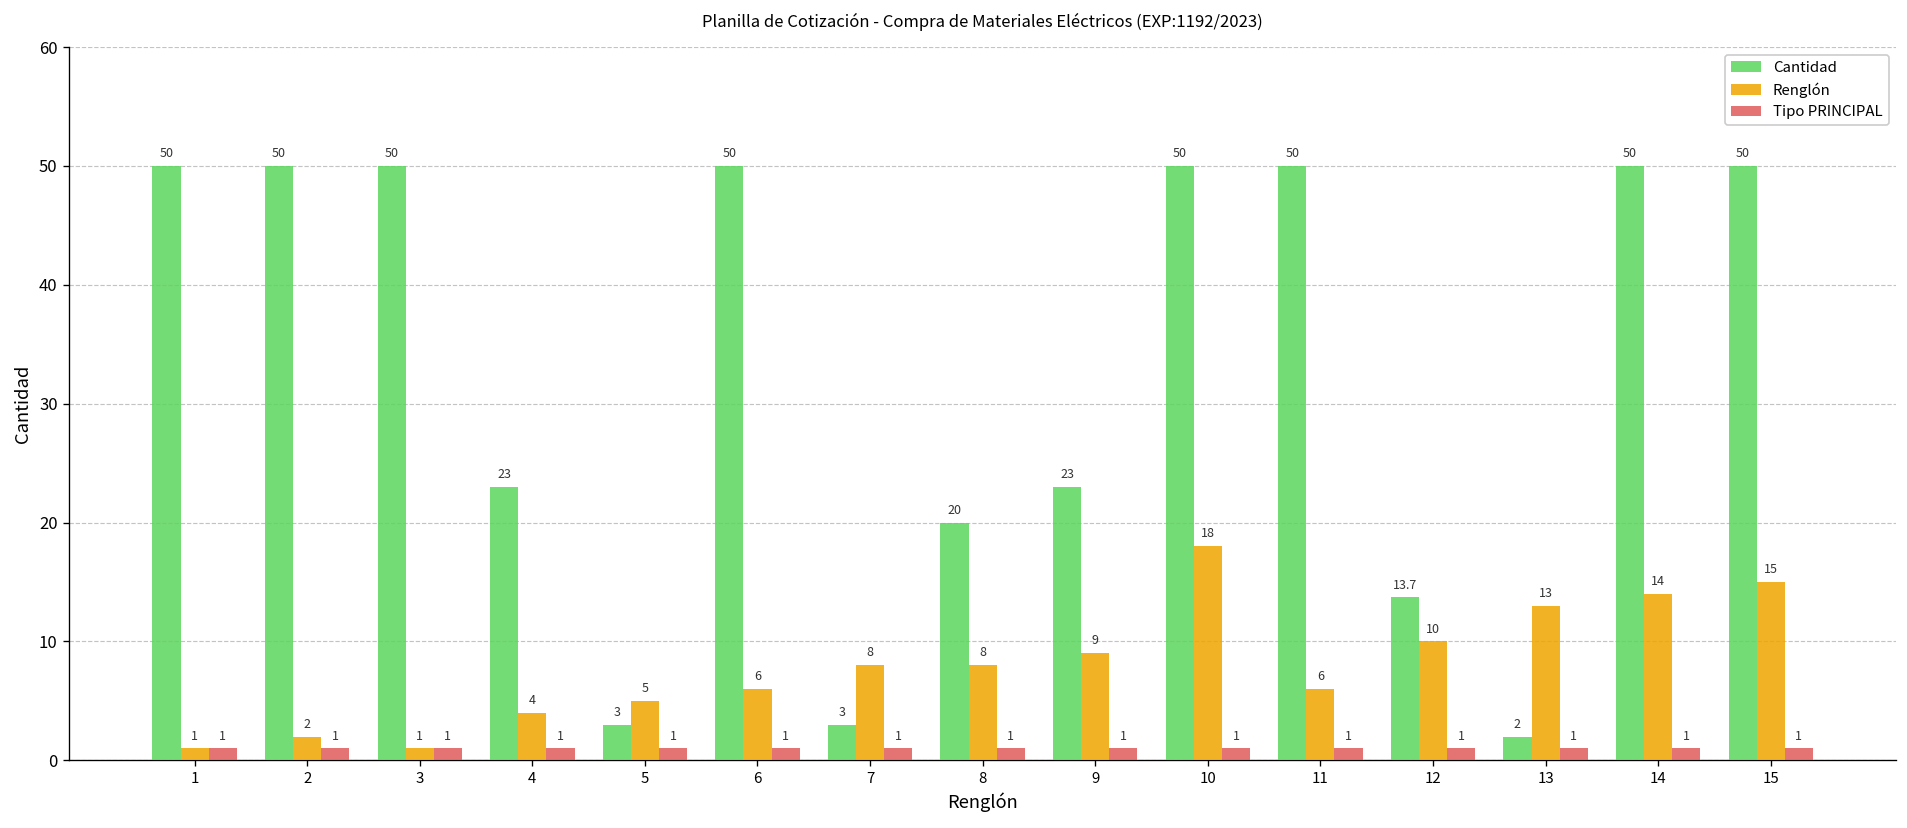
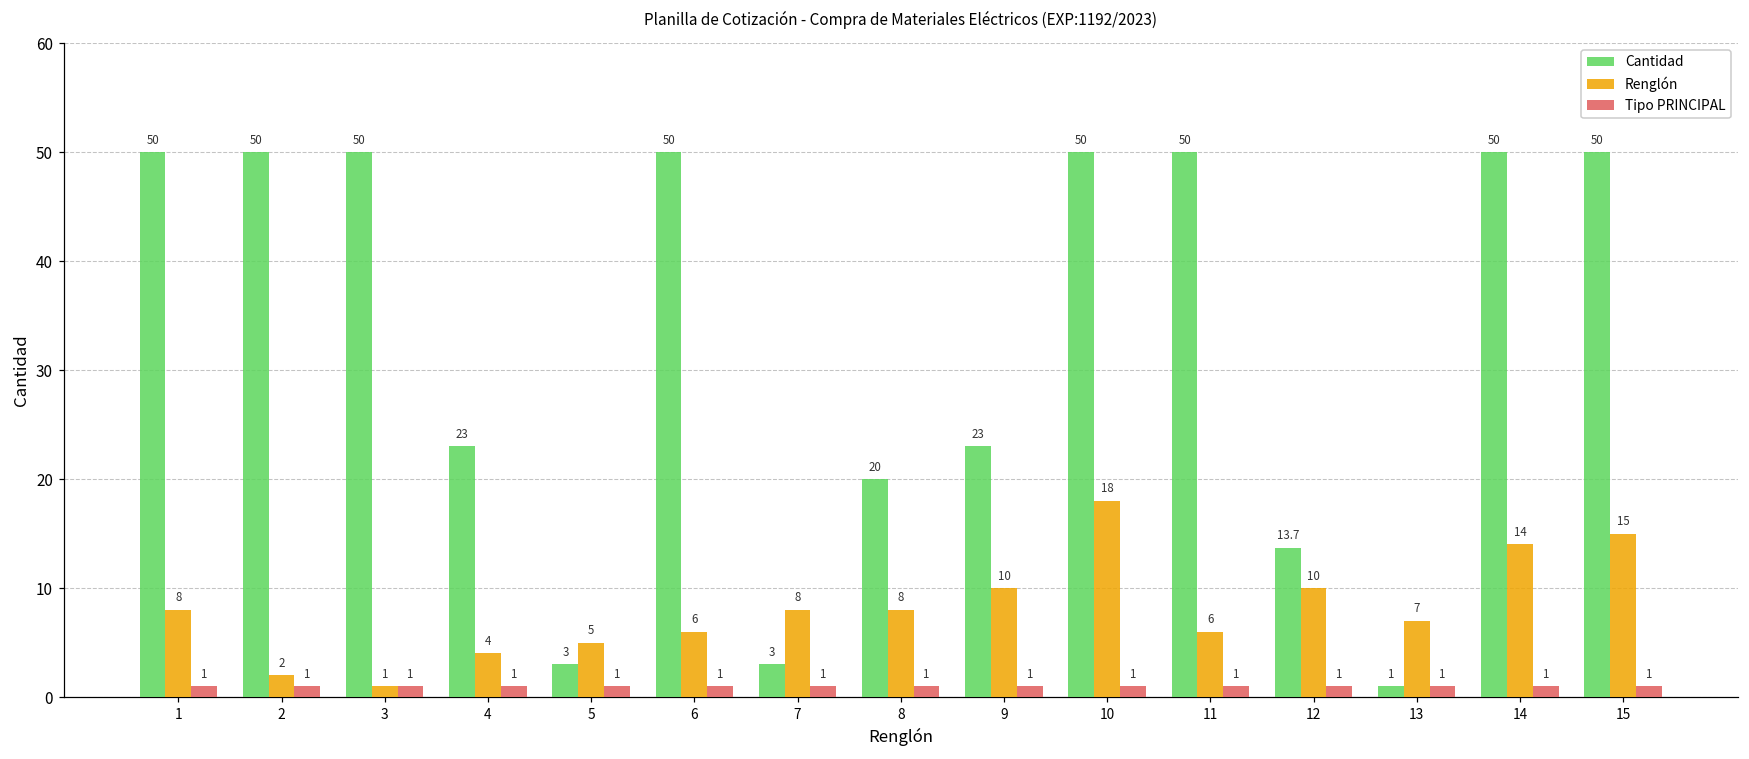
  {
    "Cantidad": {
      "1": 50,
      "2": 50,
      "3": 50,
      "4": 23,
      "5": 3,
      "6": 50,
      "7": 3,
      "8": 20,
      "9": 23,
      "10": 50,
      "11": 50,
      "12": 13.7,
-     "13": 2,
+     "13": 1,
      "14": 50,
      "15": 50
    },
    "Renglón": {
-     "1": 1,
+     "1": 8,
      "2": 2,
      "3": 1,
      "4": 4,
      "5": 5,
      "6": 6,
      "7": 8,
      "8": 8,
-     "9": 9,
+     "9": 10,
      "10": 18,
      "11": 6,
      "12": 10,
-     "13": 13,
+     "13": 7,
      "14": 14,
      "15": 15
    },
    "Tipo PRINCIPAL": {
      "1": 1,
      "2": 1,
      "3": 1,
      "4": 1,
      "5": 1,
      "6": 1,
      "7": 1,
      "8": 1,
      "9": 1,
      "10": 1,
      "11": 1,
      "12": 1,
      "13": 1,
      "14": 1,
      "15": 1
    }
  }
